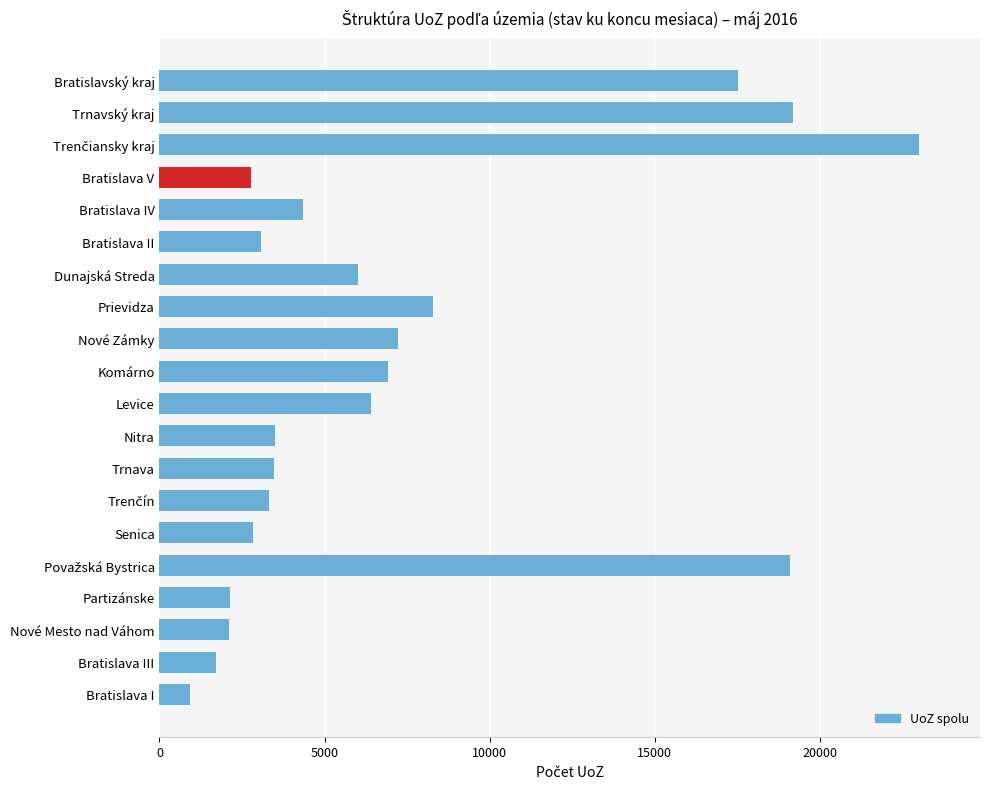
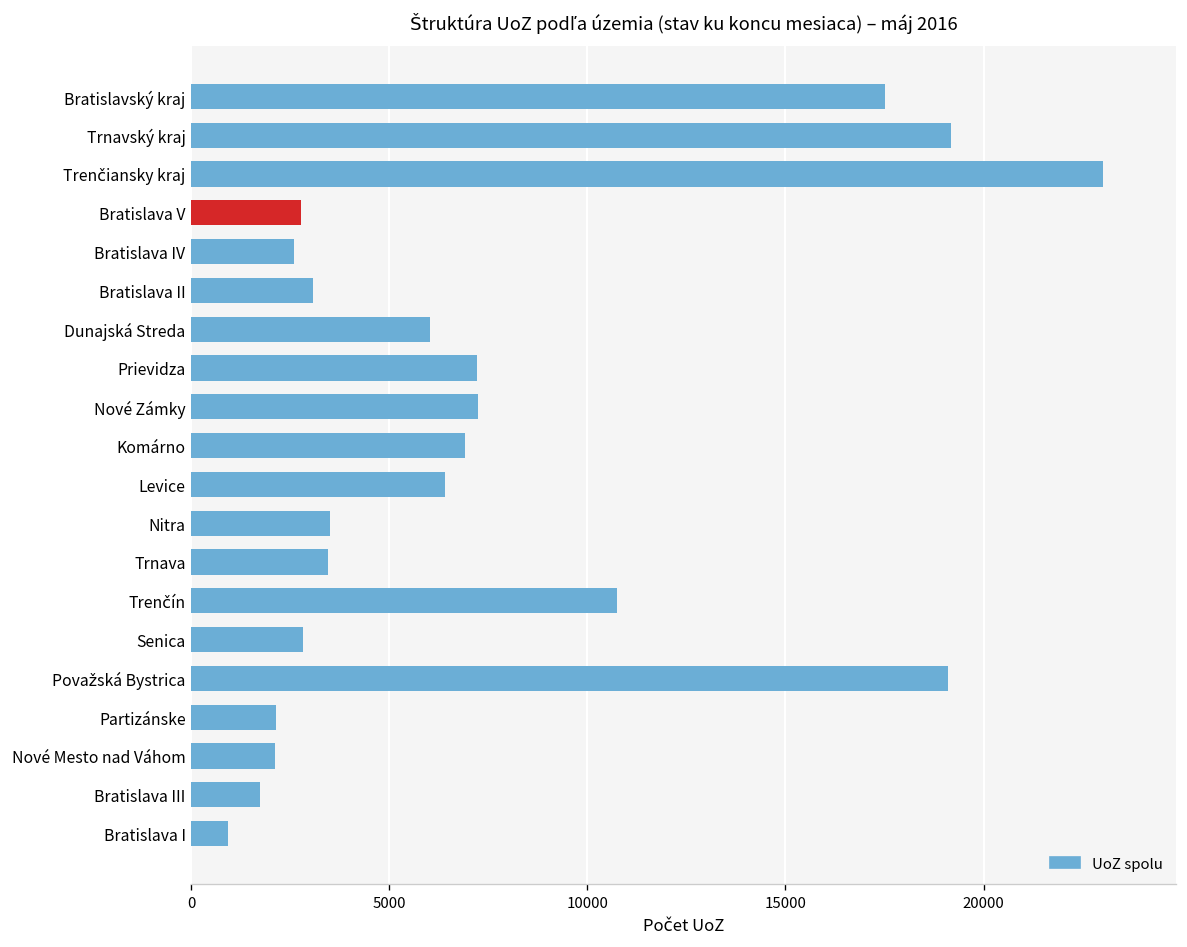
  {
    "Bratislavský kraj": 17500,
    "Trnavský kraj": 19200,
    "Trenčiansky kraj": 23000,
    "Bratislava V": 2800,
-   "Bratislava IV": 4400,
+   "Bratislava IV": 2600,
    "Bratislava II": 3100,
    "Dunajská Streda": 6000,
-   "Prievidza": 8300,
+   "Prievidza": 7200,
    "Nové Zámky": 7200,
    "Komárno": 6900,
    "Levice": 6400,
    "Nitra": 3500,
    "Trnava": 3500,
-   "Trenčín": 3300,
+   "Trenčín": 10700,
    "Senica": 2800,
    "Považská Bystrica": 19100,
    "Partizánske": 2100,
    "Nové Mesto nad Váhom": 2100,
    "Bratislava III": 1700,
    "Bratislava I": 900
  }
